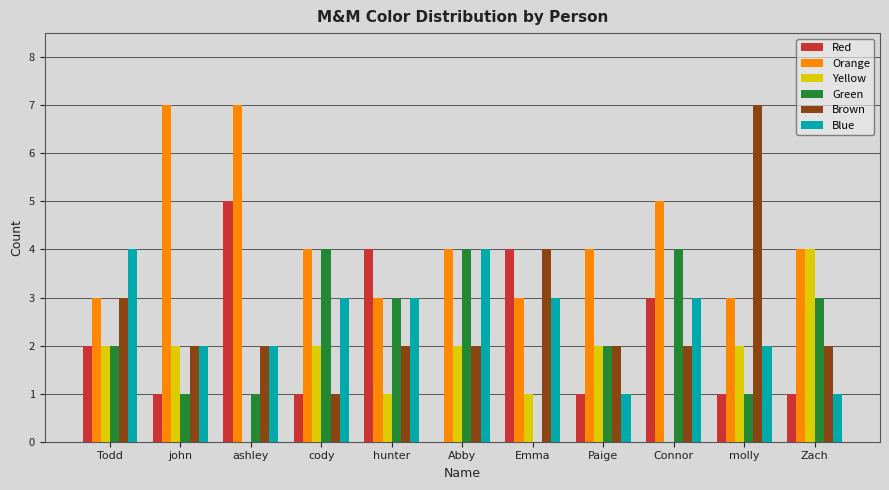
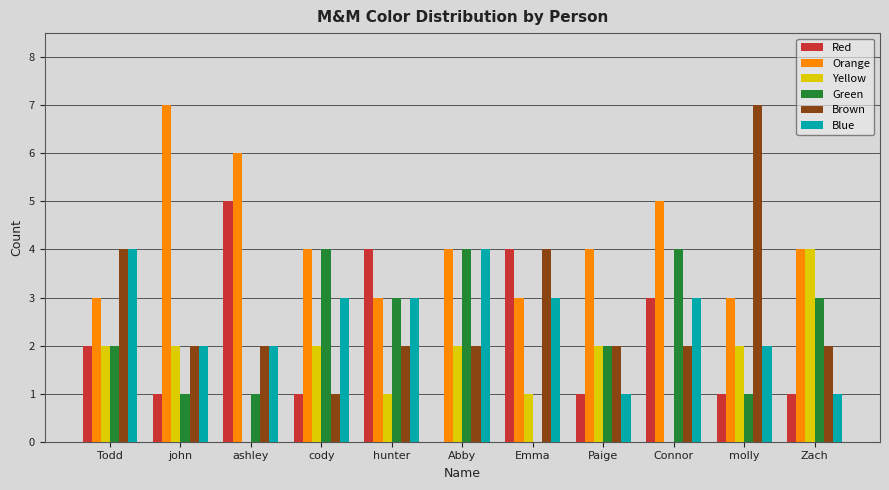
  {
    "Red": {
      "Todd": 2,
      "john": 1,
      "ashley": 5,
      "cody": 1,
      "hunter": 4,
      "Abby": 0,
      "Emma": 4,
      "Paige": 1,
      "Connor": 3,
      "molly": 1,
      "Zach": 1
    },
    "Orange": {
      "Todd": 3,
      "john": 7,
-     "ashley": 7,
+     "ashley": 6,
      "cody": 4,
      "hunter": 3,
      "Abby": 4,
      "Emma": 3,
      "Paige": 4,
      "Connor": 5,
      "molly": 3,
      "Zach": 4
    },
    "Yellow": {
      "Todd": 2,
      "john": 2,
      "ashley": 0,
      "cody": 2,
      "hunter": 1,
      "Abby": 2,
      "Emma": 1,
      "Paige": 2,
      "Connor": 0,
      "molly": 2,
      "Zach": 4
    },
    "Green": {
      "Todd": 2,
      "john": 1,
      "ashley": 1,
      "cody": 4,
      "hunter": 3,
      "Abby": 4,
      "Emma": 0,
      "Paige": 2,
      "Connor": 4,
      "molly": 1,
      "Zach": 3
    },
    "Brown": {
-     "Todd": 3,
+     "Todd": 4,
      "john": 2,
      "ashley": 2,
      "cody": 1,
      "hunter": 2,
      "Abby": 2,
      "Emma": 4,
      "Paige": 2,
      "Connor": 2,
      "molly": 7,
      "Zach": 2
    },
    "Blue": {
      "Todd": 4,
      "john": 2,
      "ashley": 2,
      "cody": 3,
      "hunter": 3,
      "Abby": 4,
      "Emma": 3,
      "Paige": 1,
      "Connor": 3,
      "molly": 2,
      "Zach": 1
    }
  }
